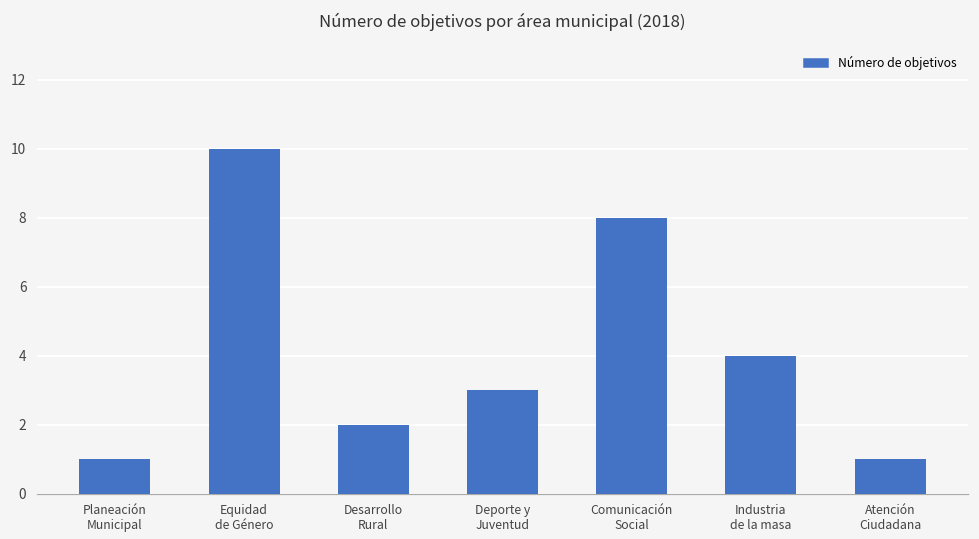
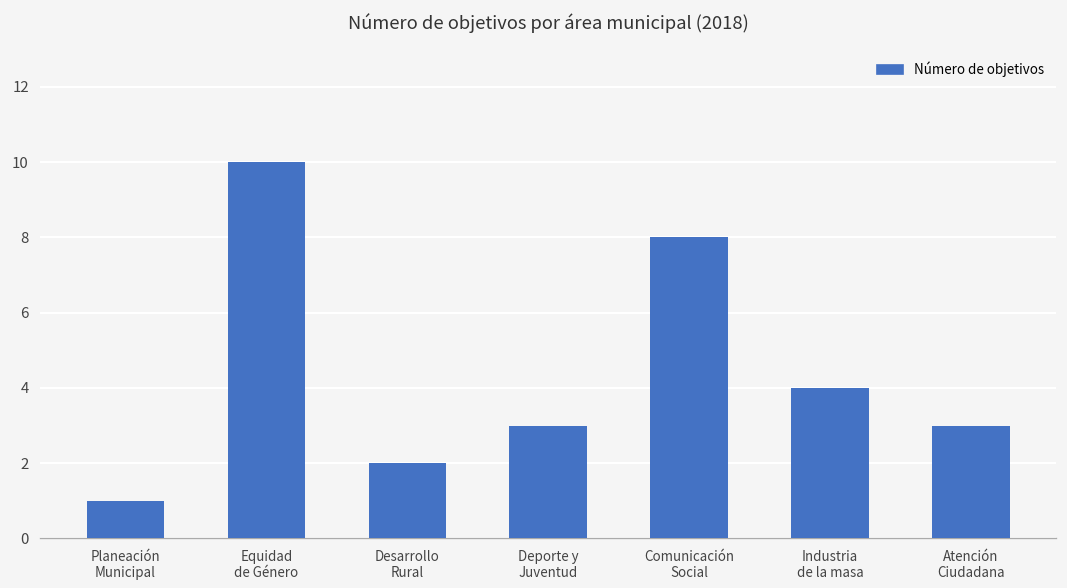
  {
    "Planeación Municipal": 1,
    "Equidad de Género": 10,
    "Desarrollo Rural": 2,
    "Deporte y Juventud": 3,
    "Comunicación Social": 8,
    "Industria de la masa": 4,
-   "Atención Ciudadana": 1
+   "Atención Ciudadana": 3
  }
